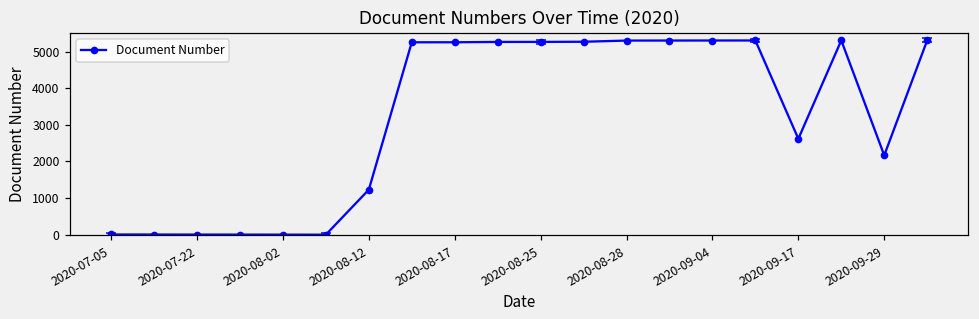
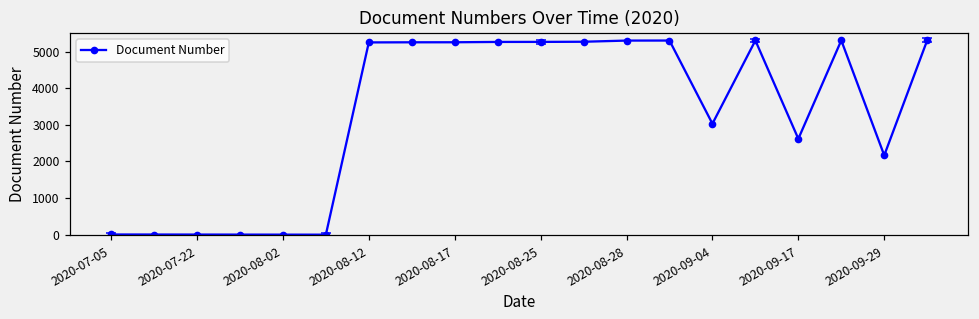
  {
    "Document Number": {
      "2020-07-22": 0,
      "2020-08-02": 0,
-     "2020-08-12": 1200,
-     "2020-09-04": 5300,
+     "2020-08-12": 5300,
+     "2020-09-04": 3000,
      "2020-09-17": 2600,
      "2020-09-29": 2200
    }
  }
